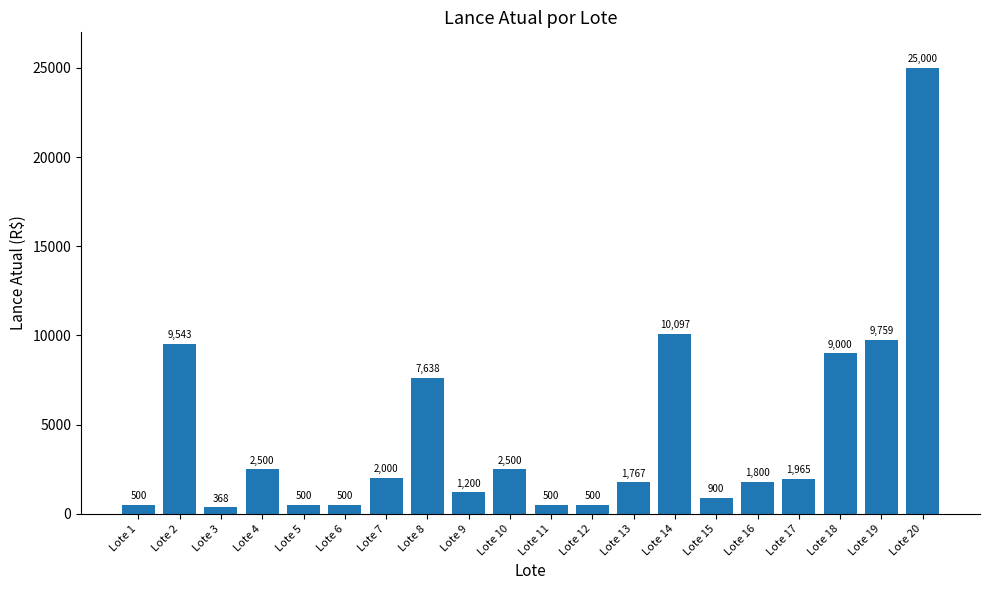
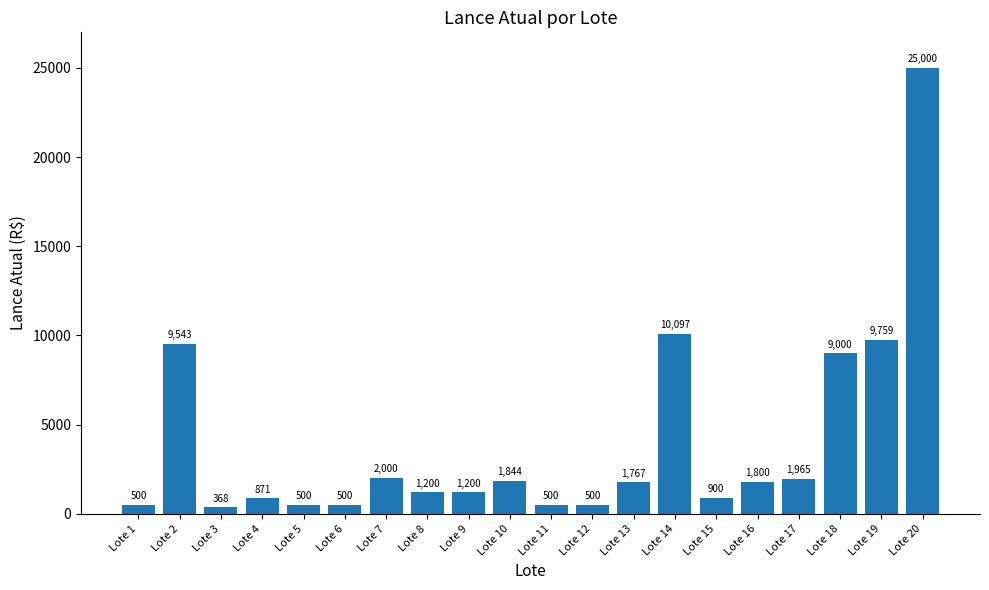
  {
    "Lote 1": "500",
    "Lote 2": "9,543",
    "Lote 3": "368",
-   "Lote 4": "2,500",
+   "Lote 4": "871",
    "Lote 5": "500",
    "Lote 6": "500",
    "Lote 7": "2,000",
-   "Lote 8": "7,638",
+   "Lote 8": "1,200",
    "Lote 9": "1,200",
-   "Lote 10": "2,500",
+   "Lote 10": "1,844",
    "Lote 11": "500",
    "Lote 12": "500",
    "Lote 13": "1,767",
    "Lote 14": "10,097",
    "Lote 15": "900",
    "Lote 16": "1,800",
    "Lote 17": "1,965",
    "Lote 18": "9,000",
    "Lote 19": "9,759",
    "Lote 20": "25,000"
  }
